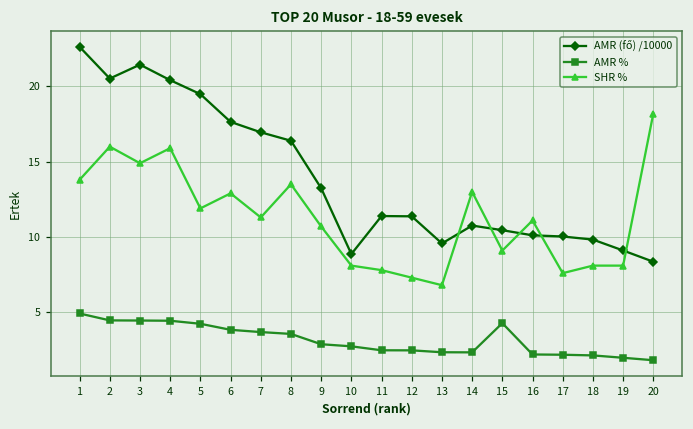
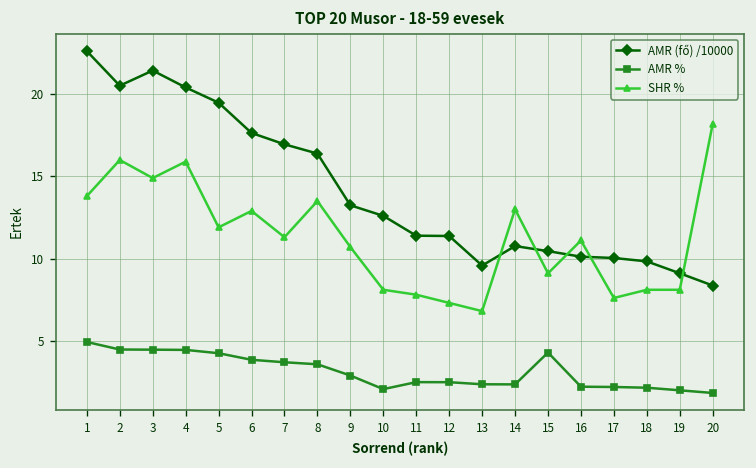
  {
    "AMR (fő) /10000": {
      "1": 22.6,
      "2": 20.5,
      "3": 21.4,
      "4": 20.4,
      "5": 19.5,
      "6": 17.6,
      "7": 17.0,
      "8": 16.4,
      "9": 13.2,
-     "10": 8.9,
+     "10": 12.6,
      "11": 11.4,
      "12": 11.4,
      "13": 9.6,
      "14": 10.8,
      "15": 10.5,
      "16": 10.1,
      "17": 10.0,
      "18": 9.8,
      "19": 9.1,
      "20": 8.4
    },
    "AMR %": {
      "1": 4.9,
      "2": 4.5,
      "3": 4.5,
      "4": 4.4,
      "5": 4.2,
      "6": 3.8,
      "7": 3.7,
      "8": 3.6,
      "9": 2.9,
-     "10": 2.7,
+     "10": 2.1,
      "11": 2.5,
      "12": 2.5,
      "13": 2.3,
      "14": 2.3,
      "15": 4.3,
      "16": 2.2,
      "17": 2.2,
      "18": 2.1,
      "19": 2.0,
      "20": 1.8
    },
    "SHR %": {
      "1": 13.8,
      "2": 16.0,
      "3": 14.9,
      "4": 15.9,
      "5": 11.9,
      "6": 12.9,
      "7": 11.3,
      "8": 13.5,
      "9": 10.7,
      "10": 8.1,
      "11": 7.8,
      "12": 7.3,
      "13": 6.8,
      "14": 13.0,
      "15": 9.1,
      "16": 11.1,
      "17": 7.6,
      "18": 8.1,
      "19": 8.1,
      "20": 18.2
    }
  }
